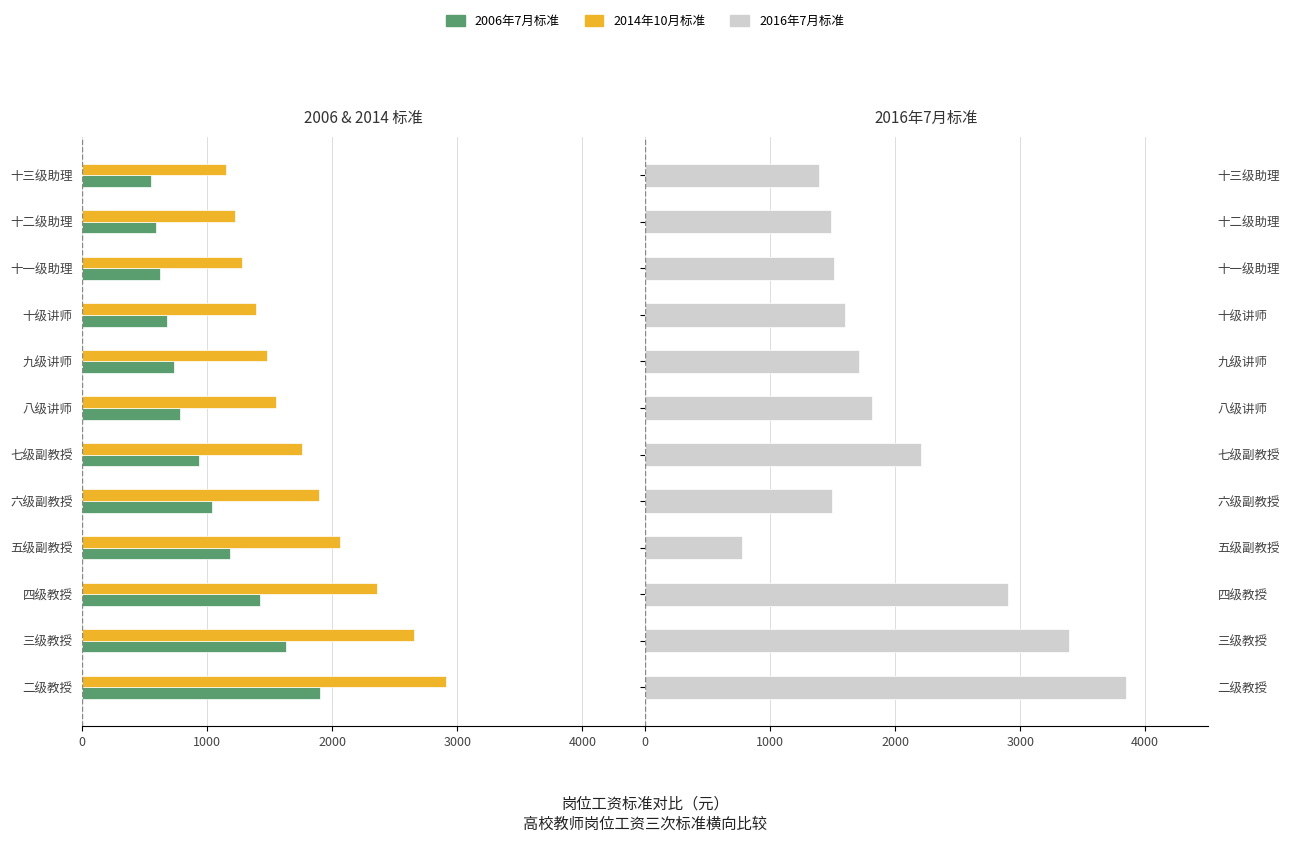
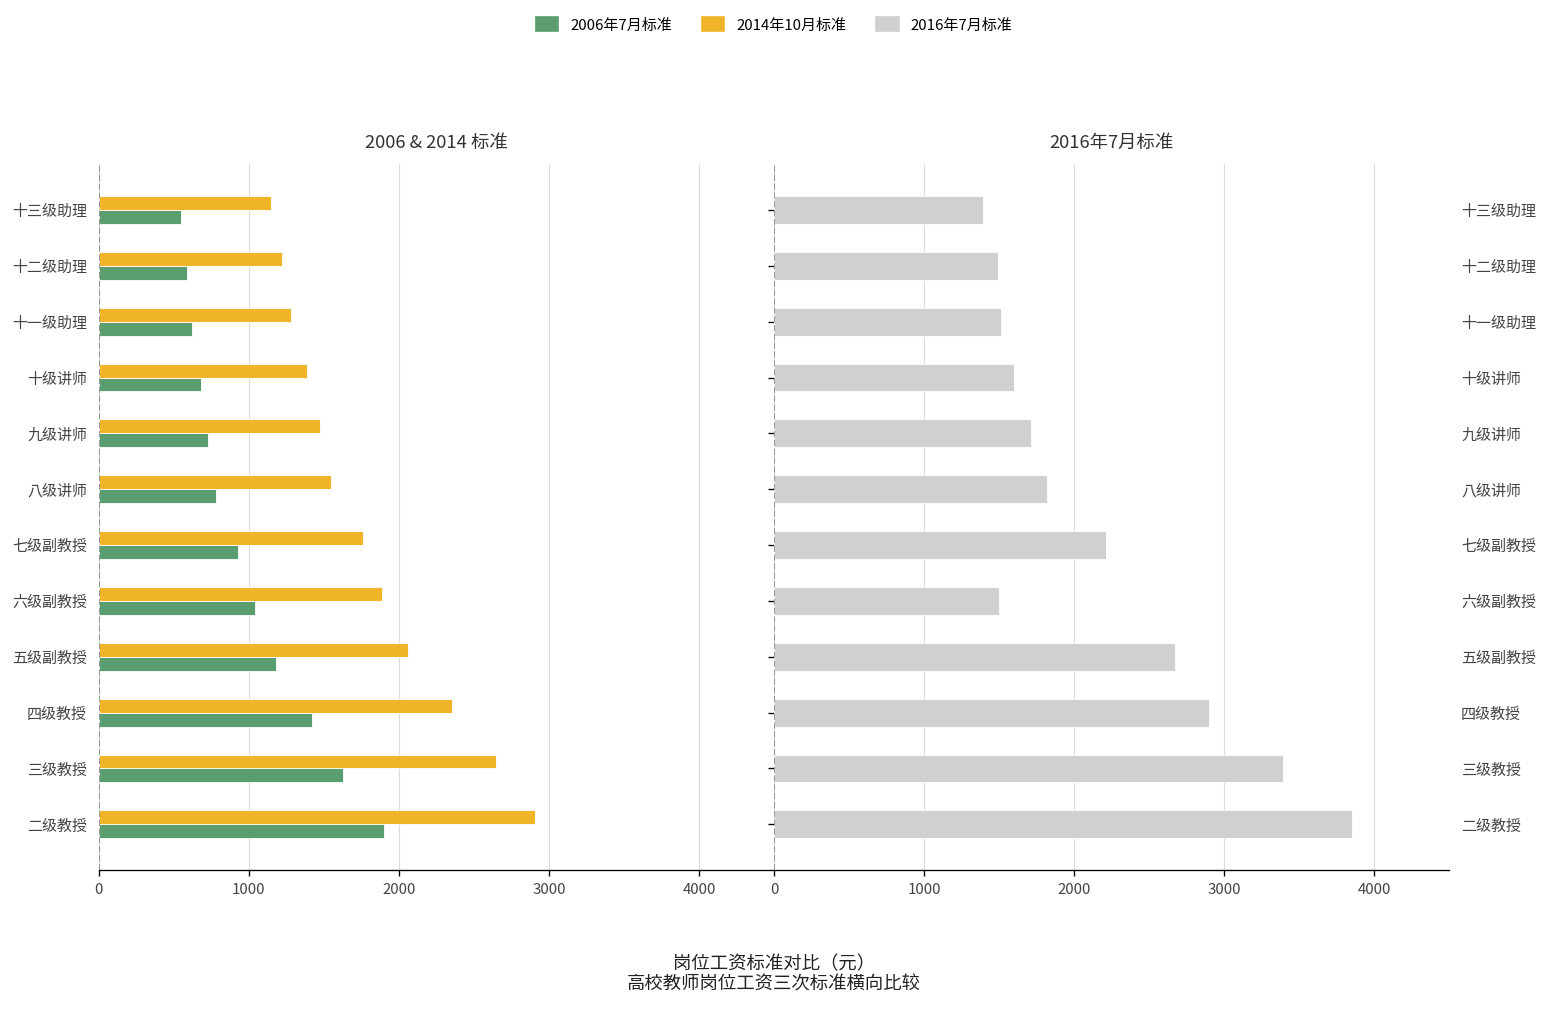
  {
    "2016年7月标准": {
      "十三级助理": 1390,
      "十二级助理": 1490,
      "十一级助理": 1510,
      "十级讲师": 1600,
      "九级讲师": 1710,
      "八级讲师": 1820,
      "七级副教授": 2210,
      "六级副教授": 1500,
-     "五级副教授": 780,
+     "五级副教授": 2670,
      "四级教授": 2900,
      "三级教授": 3390,
      "二级教授": 3850
    }
  }
